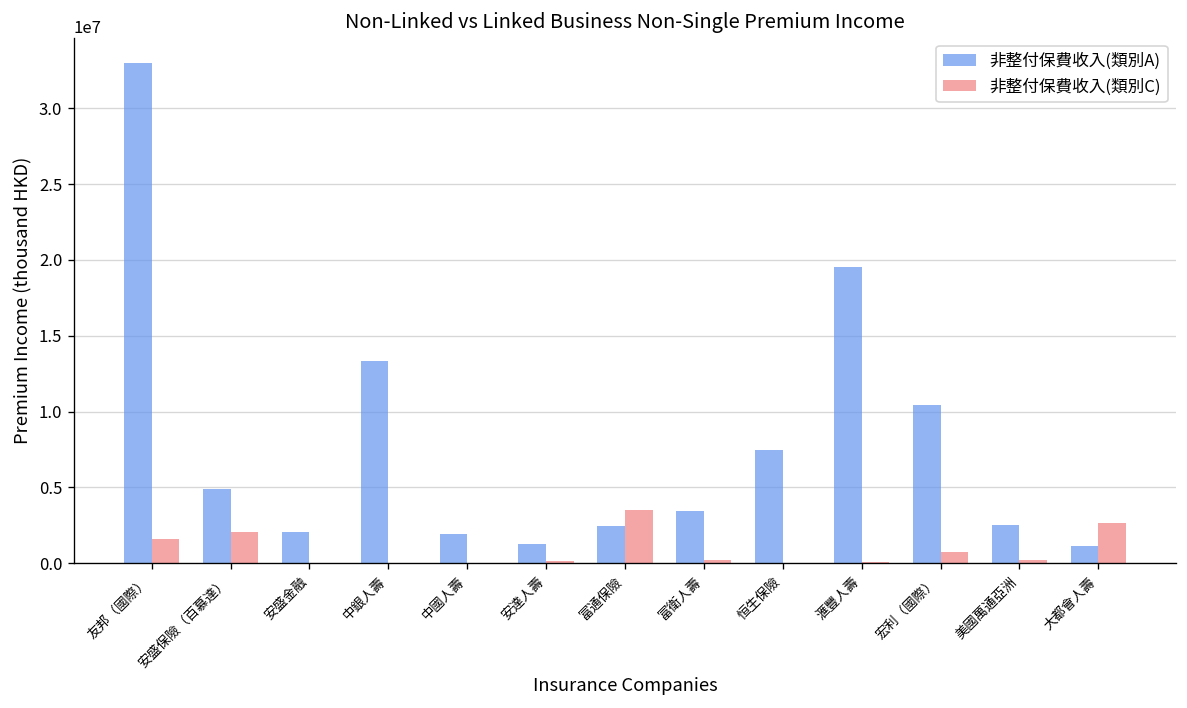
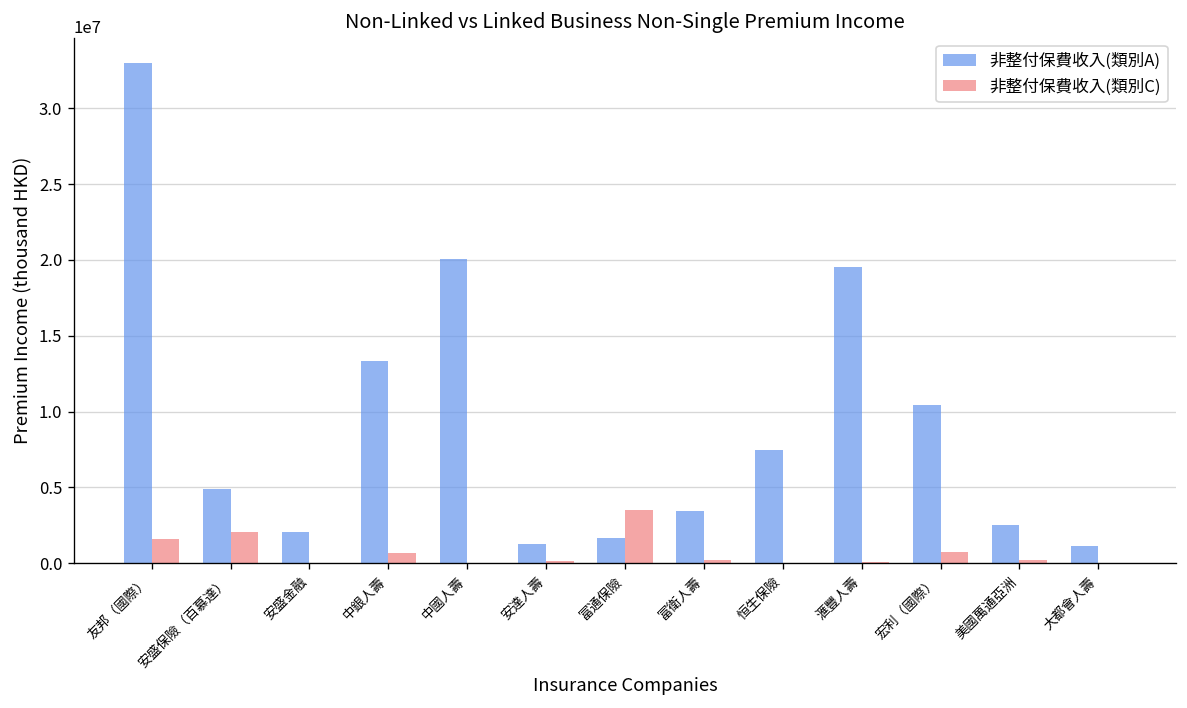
  {
    "非整付保費收入(類別A)": {
      "友邦（國際）": 33000000,
      "安盛保險（百慕達）": 4900000,
      "安盛金融": 2100000,
      "中銀人壽": 13300000,
-     "中國人壽": 1900000,
+     "中國人壽": 20100000,
      "安達人壽": 1300000,
-     "富通保險": 2400000,
+     "富通保險": 1700000,
      "富衛人壽": 3500000,
      "恒生保險": 7500000,
      "滙豐人壽": 19500000,
      "宏利（國際）": 10400000,
      "美國萬通亞洲": 2500000,
      "大都會人壽": 1100000
    },
    "非整付保費收入(類別C)": {
      "友邦（國際）": 1600000,
      "安盛保險（百慕達）": 2100000,
      "安盛金融": 0,
-     "中銀人壽": 0,
+     "中銀人壽": 700000,
      "富通保險": 3500000,
      "富衛人壽": 200000,
      "宏利（國際）": 800000,
      "美國萬通亞洲": 200000,
-     "大都會人壽": 2600000
+     "大都會人壽": 0
    }
  }
